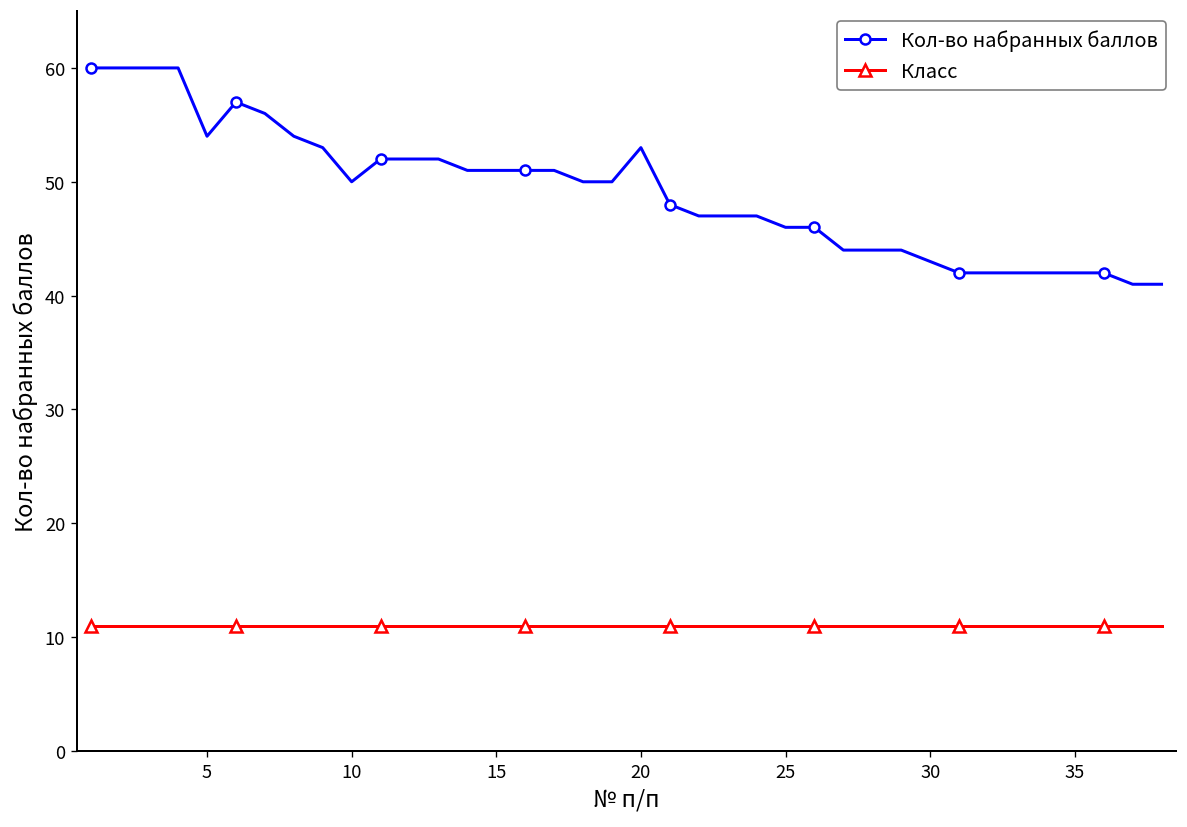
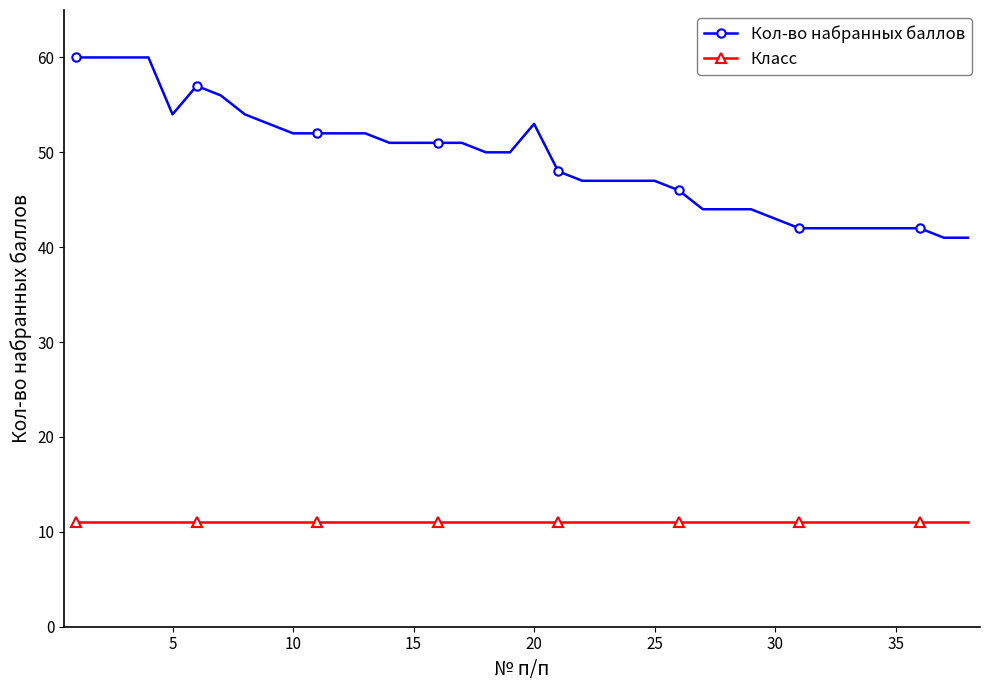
  {
    "Кол-во набранных баллов": {
      "5": 54,
-     "10": 50,
+     "10": 52,
      "15": 51,
      "20": 53,
-     "25": 46,
+     "25": 47,
      "30": 43,
      "35": 42
    },
    "Класс": {
      "5": 11,
      "10": 11,
      "15": 11,
      "20": 11,
      "25": 11,
      "30": 11,
      "35": 11
    }
  }
